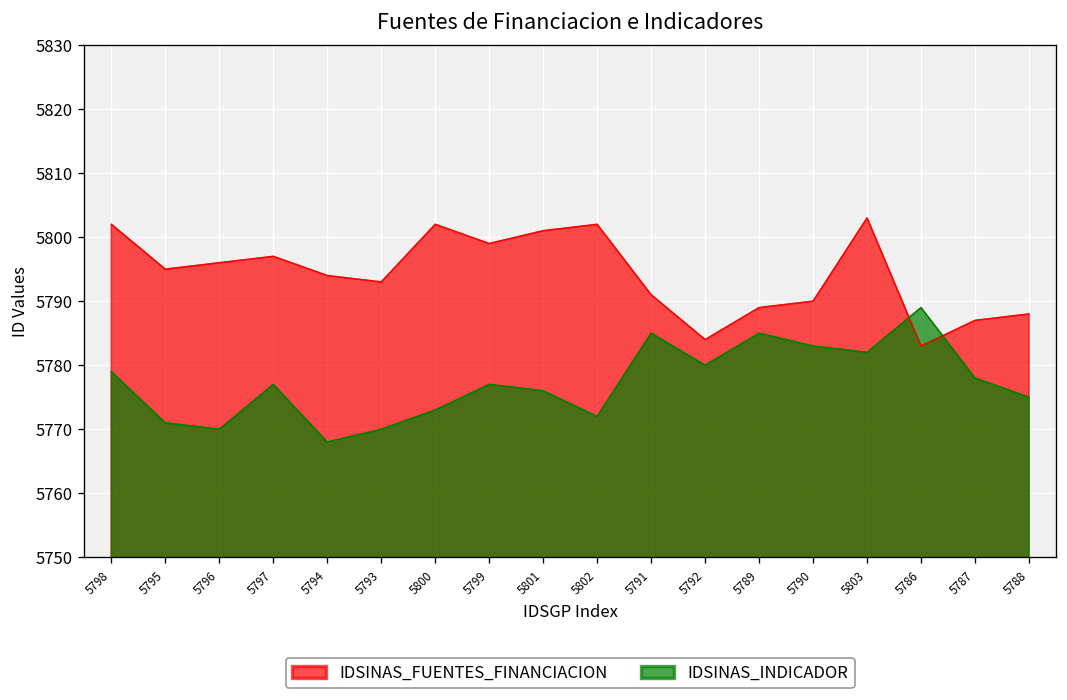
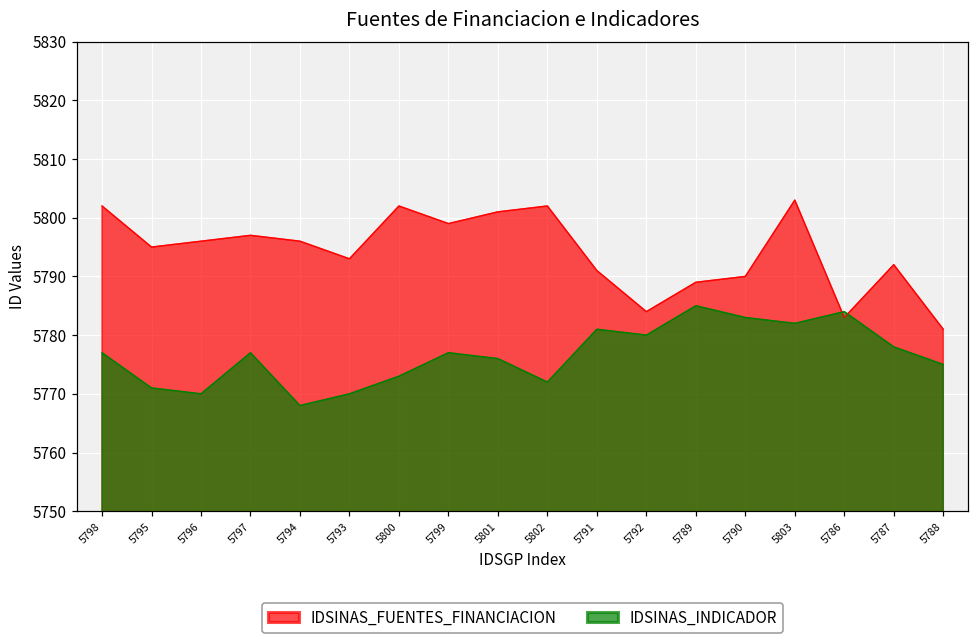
  {
    "IDSINAS_FUENTES_FINANCIACION": {
      "5798": 5802,
      "5795": 5795,
      "5796": 5796,
      "5797": 5797,
-     "5794": 5794,
+     "5794": 5796,
      "5793": 5793,
      "5800": 5802,
      "5799": 5799,
      "5801": 5801,
      "5802": 5802,
      "5791": 5791,
      "5792": 5784,
      "5789": 5789,
      "5790": 5790,
      "5803": 5803,
      "5786": 5783,
-     "5787": 5787,
-     "5788": 5788
+     "5787": 5792,
+     "5788": 5781
    },
    "IDSINAS_INDICADOR": {
-     "5798": 5779,
+     "5798": 5777,
      "5795": 5771,
      "5796": 5770,
      "5797": 5777,
      "5794": 5768,
      "5793": 5770,
      "5800": 5773,
      "5799": 5777,
      "5801": 5776,
      "5802": 5772,
-     "5791": 5785,
+     "5791": 5781,
      "5792": 5780,
      "5789": 5785,
      "5790": 5783,
      "5803": 5782,
-     "5786": 5789,
+     "5786": 5784,
      "5787": 5778,
      "5788": 5775
    }
  }
